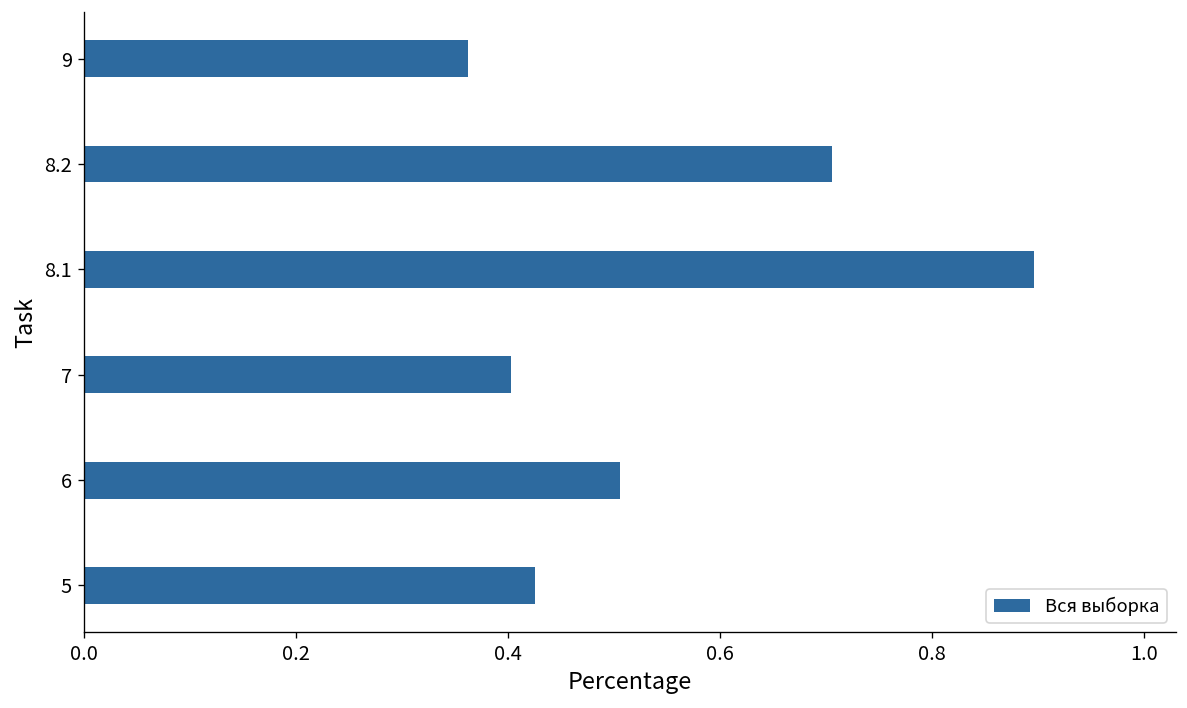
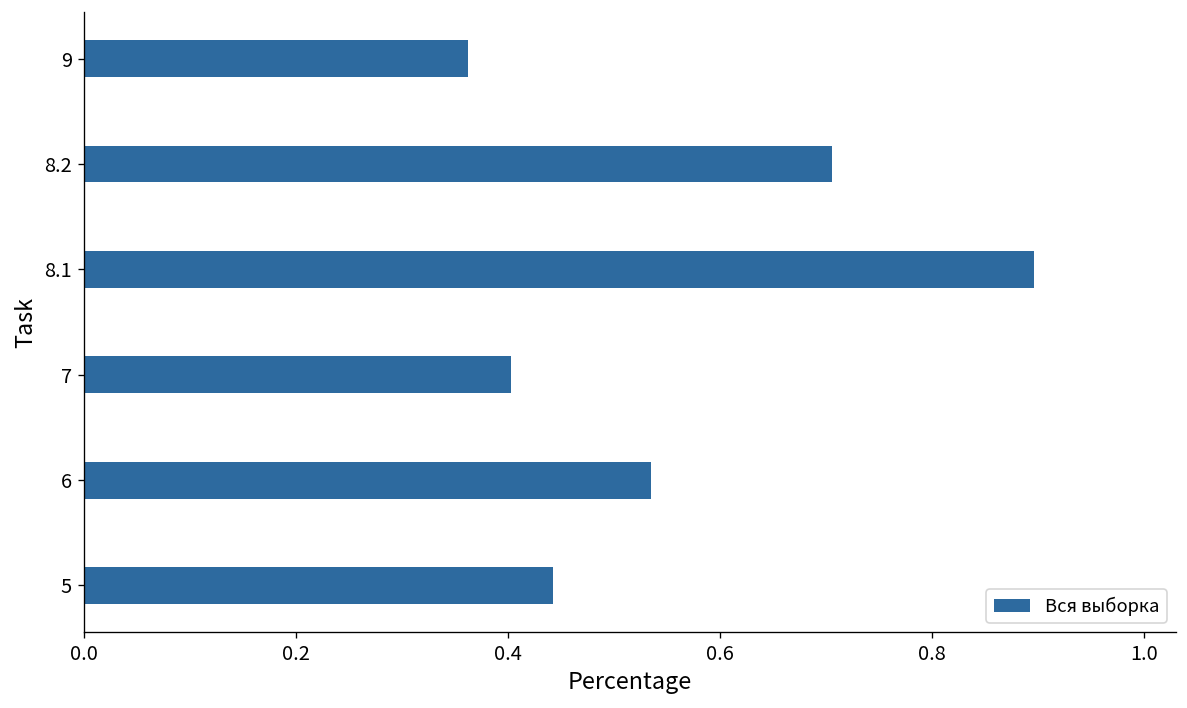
  {
    "9": 0.36,
    "8.2": 0.71,
    "8.1": 0.90,
    "7": 0.40,
-   "6": 0.51,
-   "5": 0.43
+   "6": 0.54,
+   "5": 0.44
  }
